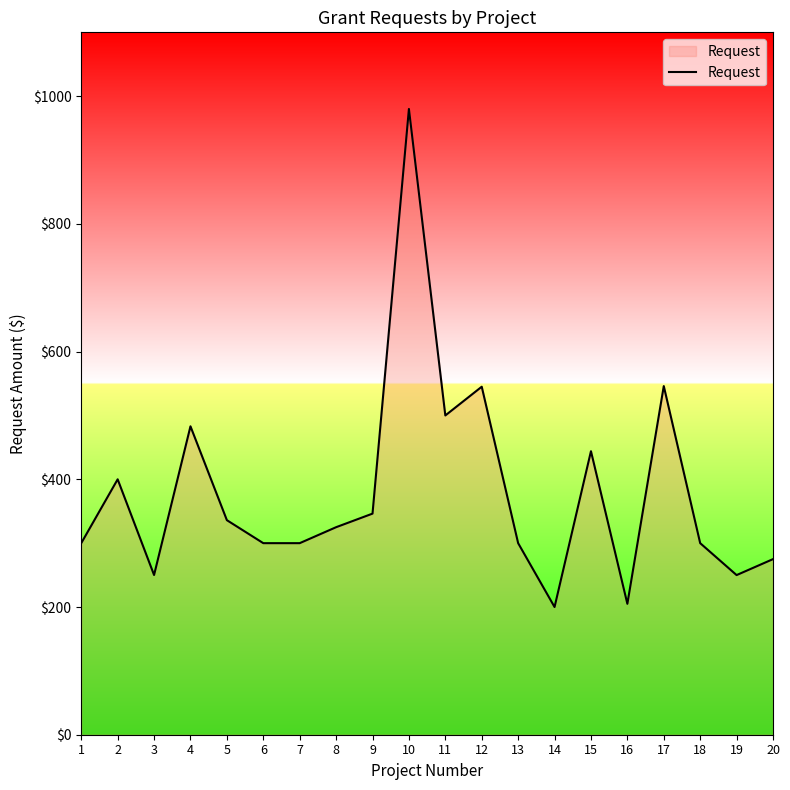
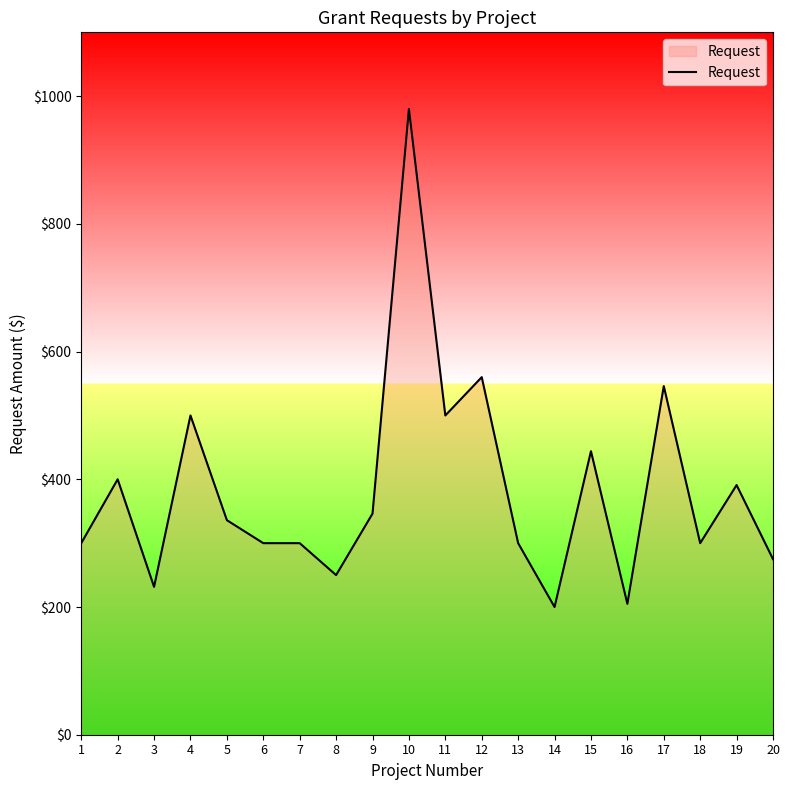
  {
    "1": "$300",
    "2": "$400",
-   "3": "$250",
-   "4": "$480",
+   "3": "$230",
+   "4": "$500",
    "5": "$340",
    "6": "$300",
    "7": "$300",
-   "8": "$330",
+   "8": "$250",
    "9": "$350",
    "10": "$980",
    "11": "$500",
-   "12": "$550",
+   "12": "$560",
    "13": "$300",
    "14": "$200",
    "15": "$440",
    "16": "$210",
    "17": "$550",
    "18": "$300",
-   "19": "$250",
+   "19": "$390",
    "20": "$280"
  }
